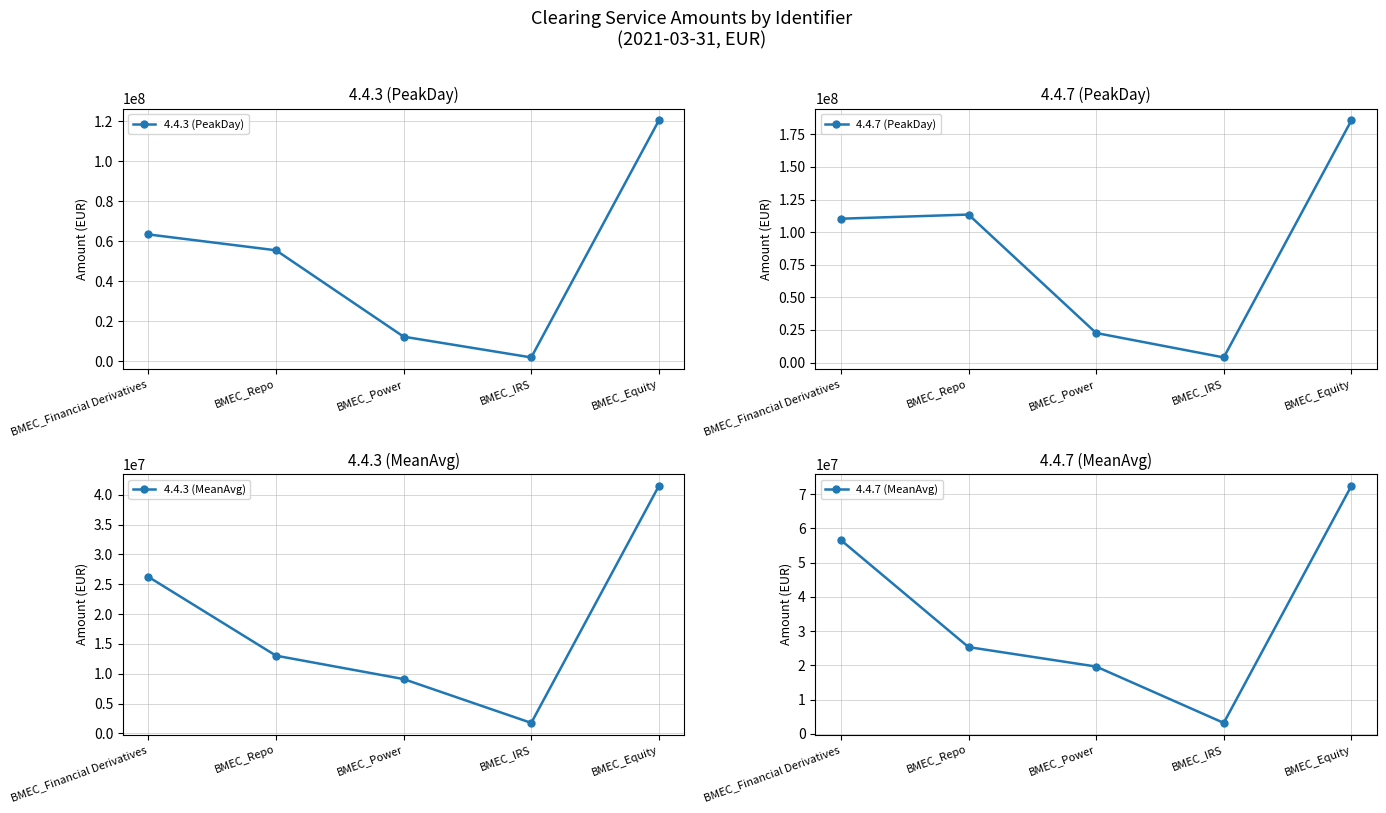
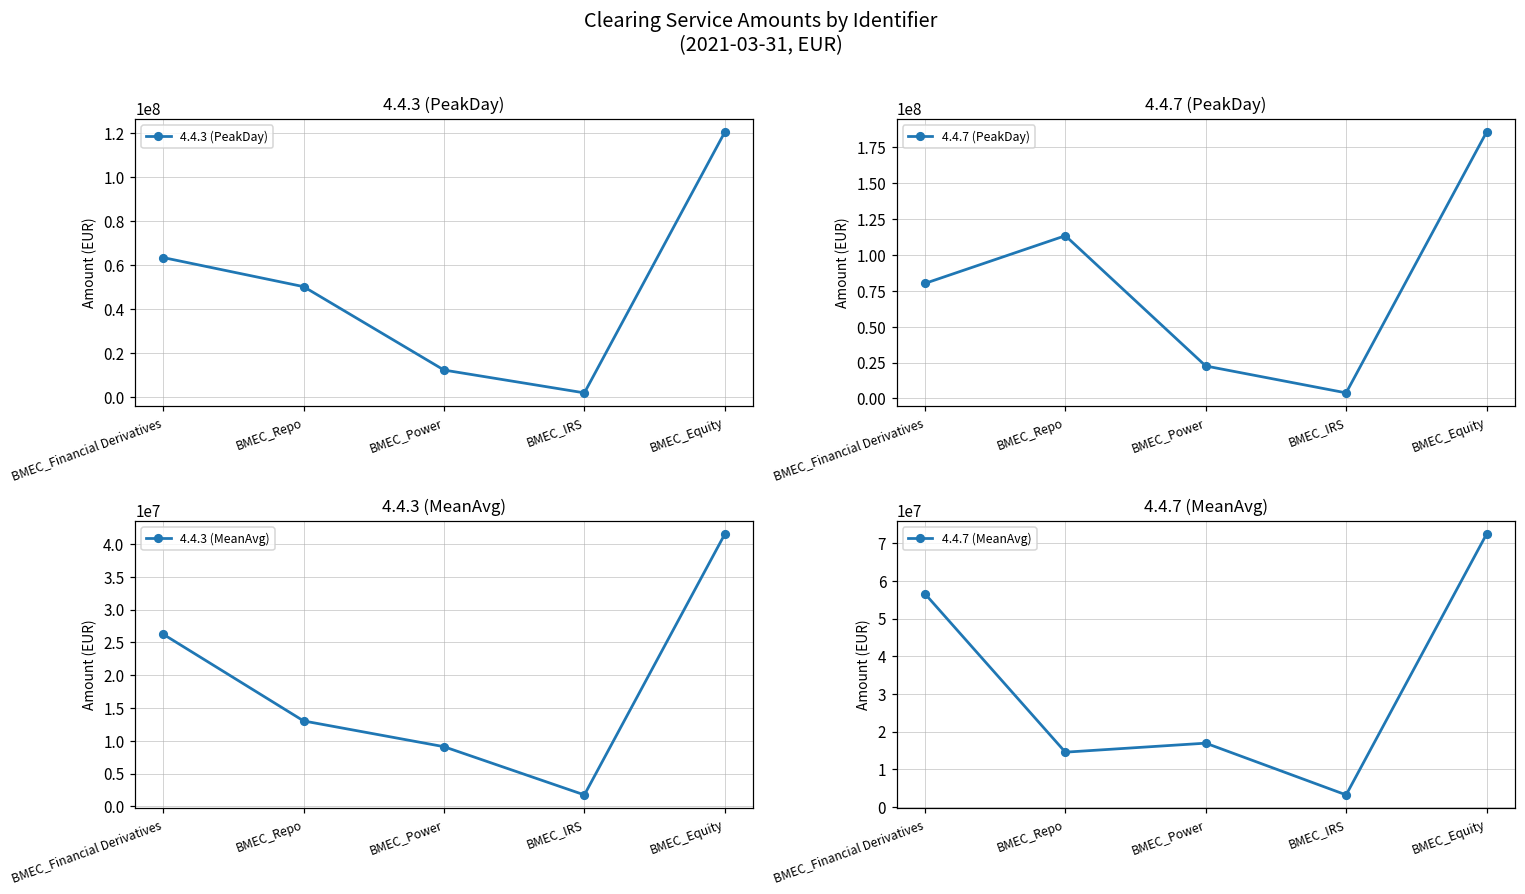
  {
    "4.4.3 (PeakDay)": {
      "BMEC_Financial Derivatives": 63000000,
-     "BMEC_Repo": 56000000,
+     "BMEC_Repo": 50000000,
      "BMEC_Power": 12000000,
      "BMEC_IRS": 2000000,
      "BMEC_Equity": 120000000
    },
    "4.4.7 (PeakDay)": {
-     "BMEC_Financial Derivatives": 110000000,
+     "BMEC_Financial Derivatives": 80000000,
      "BMEC_Repo": 113000000,
      "BMEC_Power": 23000000,
      "BMEC_IRS": 4000000,
      "BMEC_Equity": 186000000
    },
    "4.4.3 (MeanAvg)": {
      "BMEC_Financial Derivatives": 26000000,
      "BMEC_Repo": 13000000,
      "BMEC_Power": 9000000,
      "BMEC_IRS": 2000000,
      "BMEC_Equity": 41000000
    },
    "4.4.7 (MeanAvg)": {
      "BMEC_Financial Derivatives": 57000000,
-     "BMEC_Repo": 25000000,
-     "BMEC_Power": 20000000,
+     "BMEC_Repo": 15000000,
+     "BMEC_Power": 17000000,
      "BMEC_IRS": 3000000,
      "BMEC_Equity": 72000000
    }
  }
